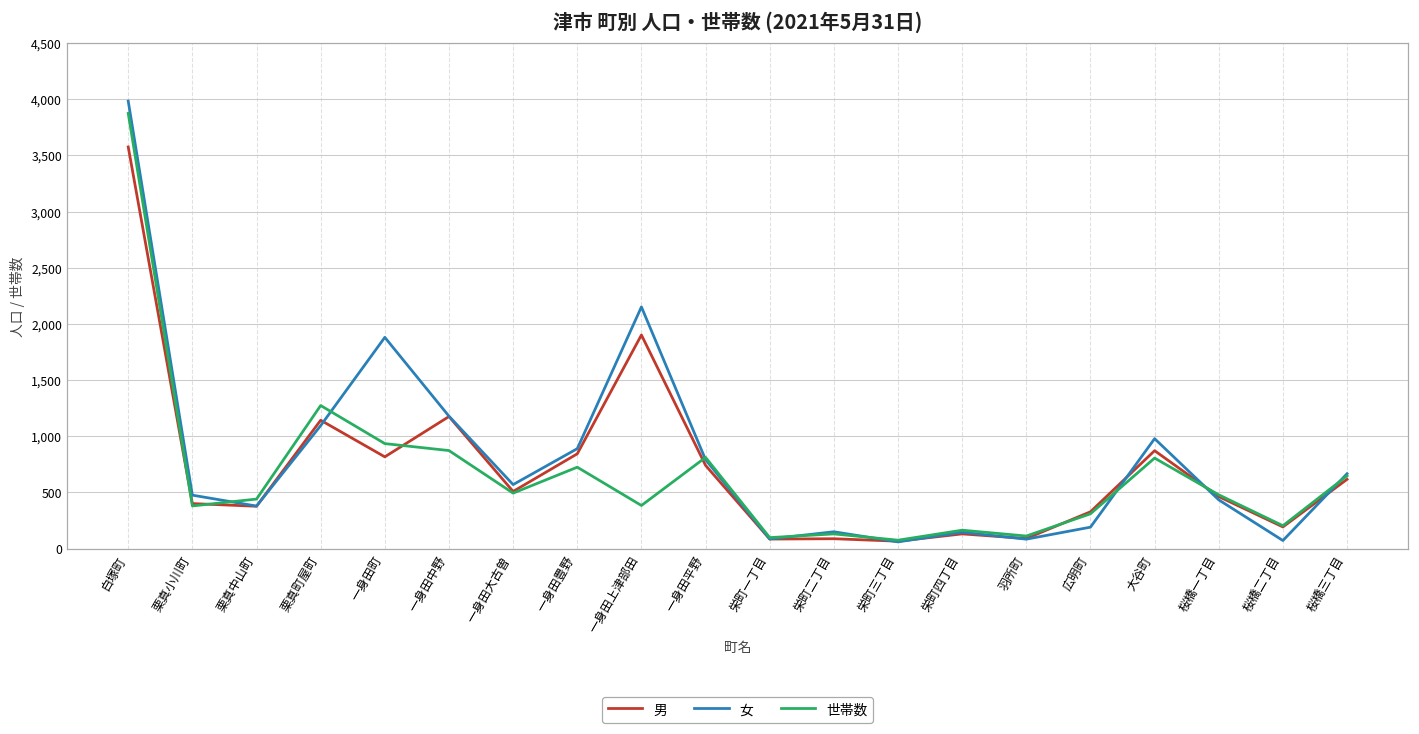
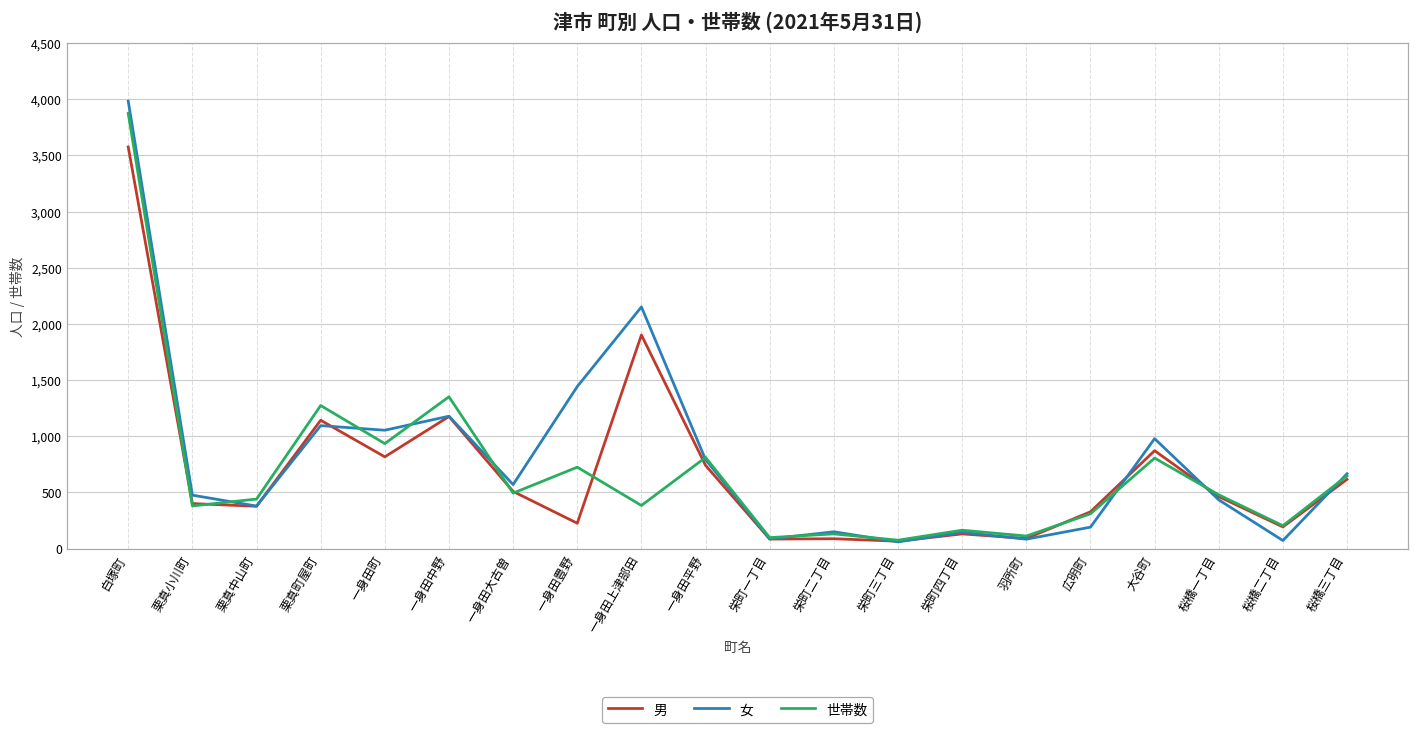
  {
    "男": {
      "白塚町": "3,580",
      "栗真町屋町": "1,140",
      "一身田町": "820",
-     "一身田豊野": "840",
+     "一身田豊野": "230",
      "一身田上津部田": "1,900",
      "一身田平野": "740",
      "栄町二丁目": "90",
      "大谷町": "870",
      "桜橋三丁目": "620"
    },
    "女": {
      "白塚町": "3,980",
      "栗真小川町": "480",
      "栗真町屋町": "1,100",
-     "一身田町": "1,880",
+     "一身田町": "1,050",
      "一身田大古曽": "570",
-     "一身田豊野": "890",
+     "一身田豊野": "1,440",
      "一身田上津部田": "2,150",
      "広明町": "190",
      "大谷町": "980",
      "桜橋一丁目": "430",
      "桜橋二丁目": "70"
    },
    "世帯数": {
      "白塚町": "3,880",
      "栗真中山町": "440",
      "栗真町屋町": "1,270",
      "一身田町": "940",
-     "一身田中野": "870",
+     "一身田中野": "1,350",
      "一身田豊野": "730",
      "一身田上津部田": "380",
      "大谷町": "810"
    }
  }
